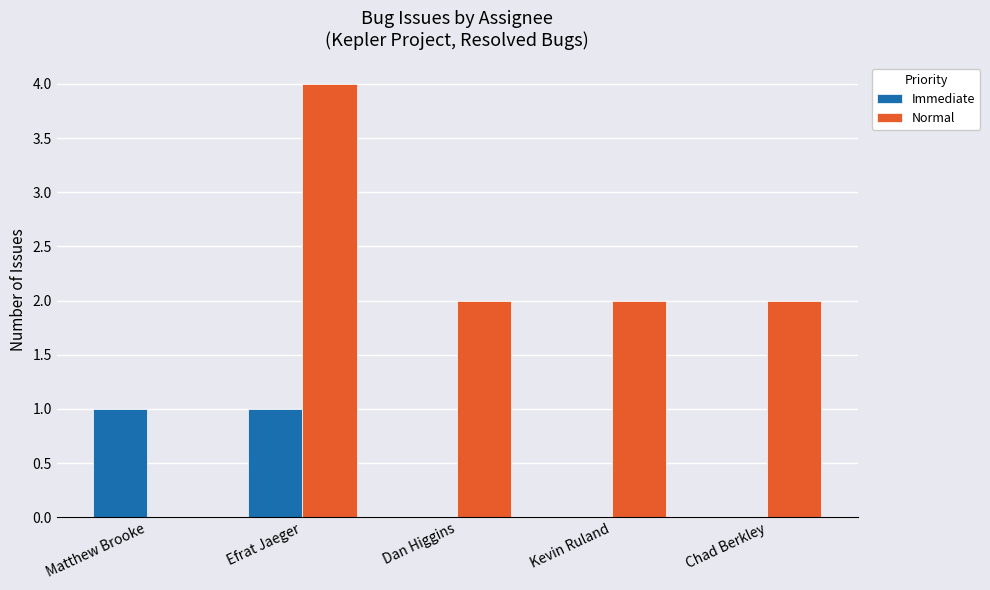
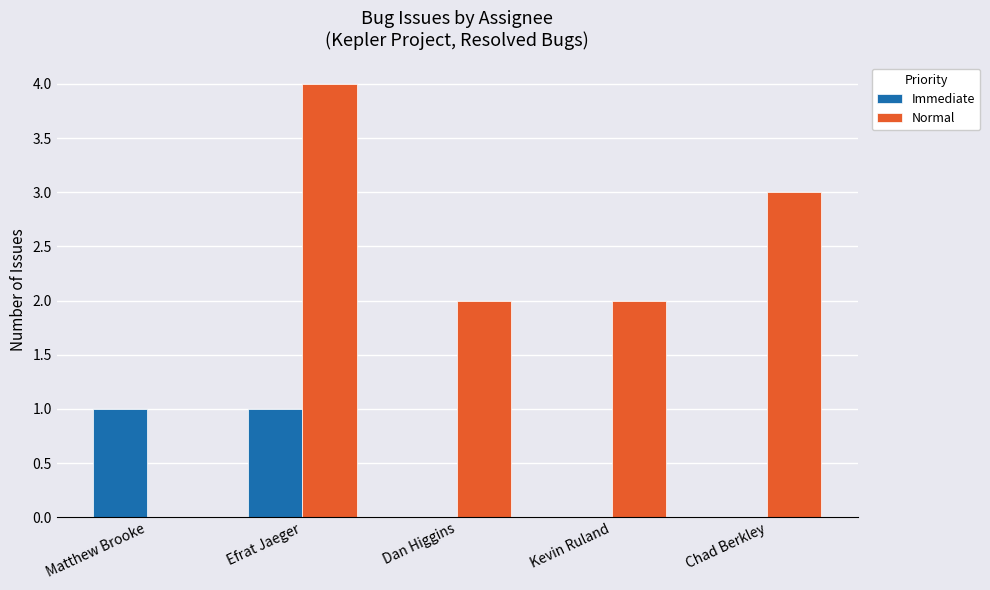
  {
    "Immediate": {
      "Matthew Brooke": 1,
      "Efrat Jaeger": 1,
      "Dan Higgins": 0,
      "Kevin Ruland": 0,
      "Chad Berkley": 0
    },
    "Normal": {
      "Matthew Brooke": 0,
      "Efrat Jaeger": 4,
      "Dan Higgins": 2,
      "Kevin Ruland": 2,
-     "Chad Berkley": 2
+     "Chad Berkley": 3
    }
  }
